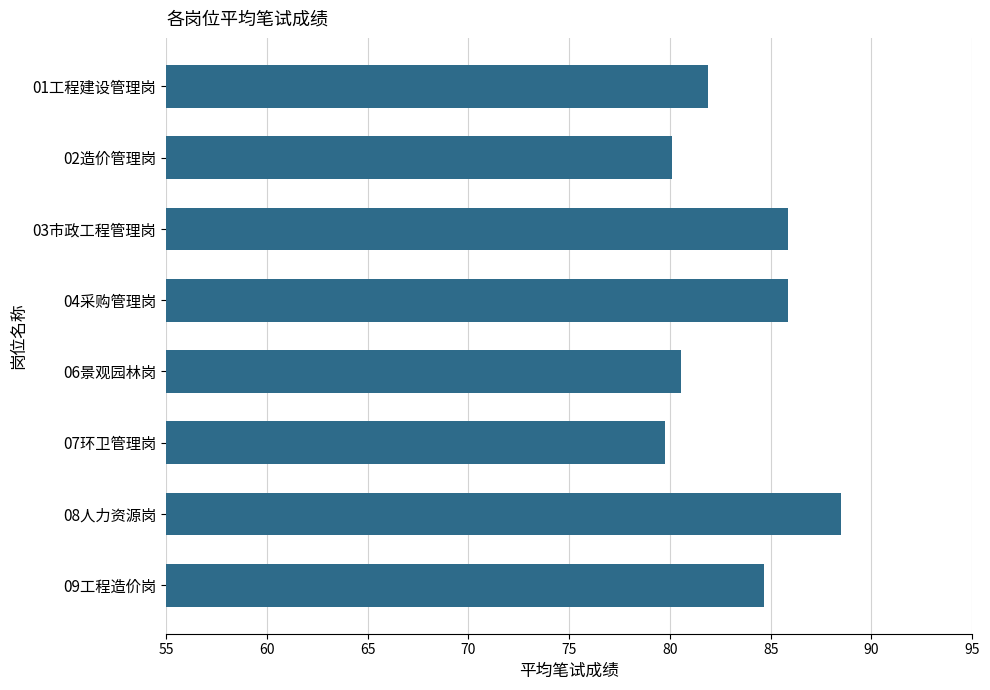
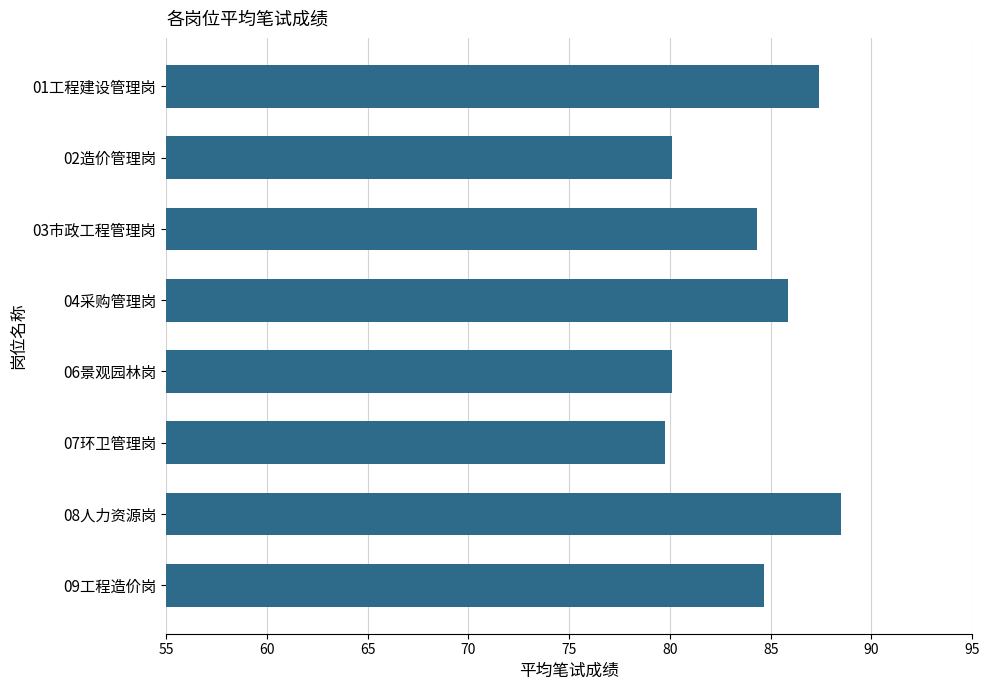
  {
-   "01工程建设管理岗": 81.9,
+   "01工程建设管理岗": 87.4,
    "02造价管理岗": 80.1,
-   "03市政工程管理岗": 85.9,
+   "03市政工程管理岗": 84.3,
    "04采购管理岗": 85.9,
-   "06景观园林岗": 80.6,
+   "06景观园林岗": 80.1,
    "07环卫管理岗": 79.8,
    "08人力资源岗": 88.5,
    "09工程造价岗": 84.7
  }
